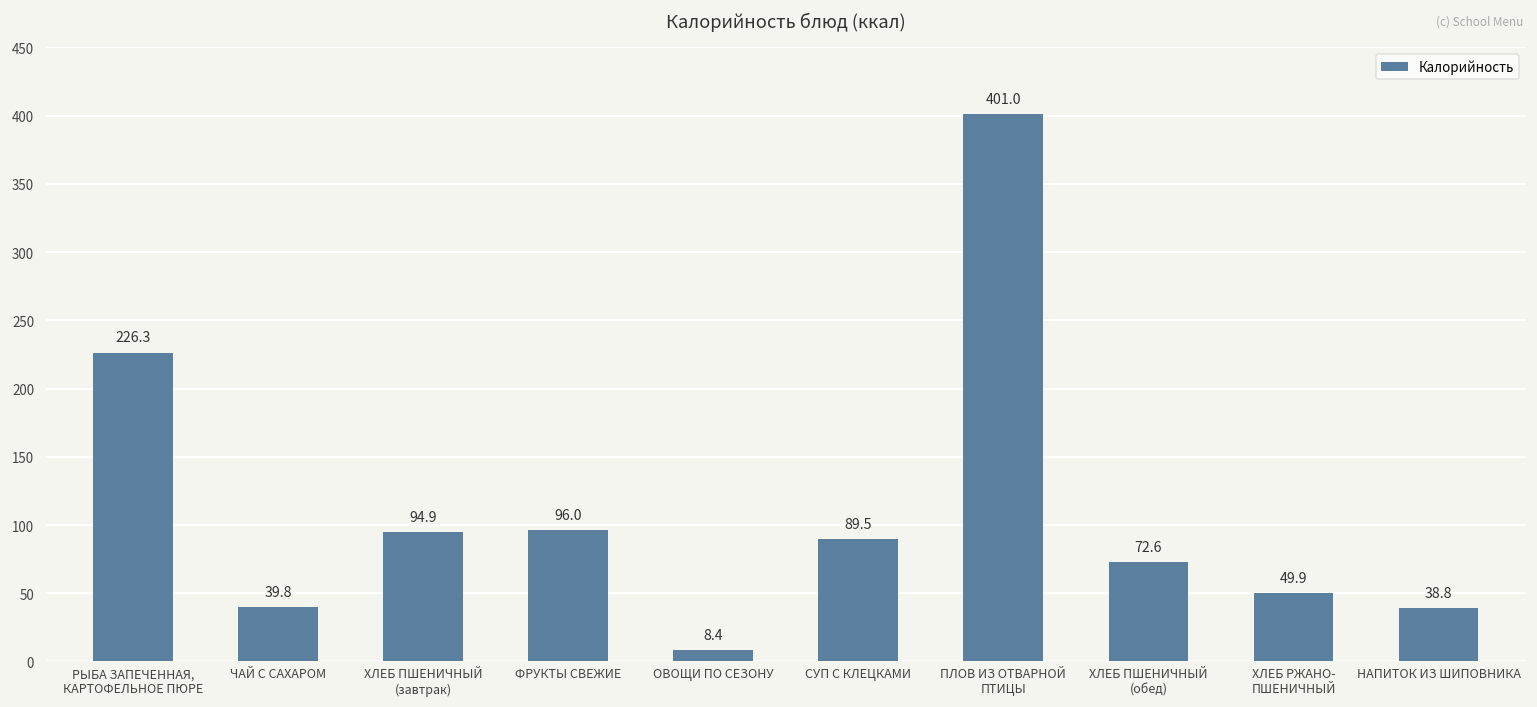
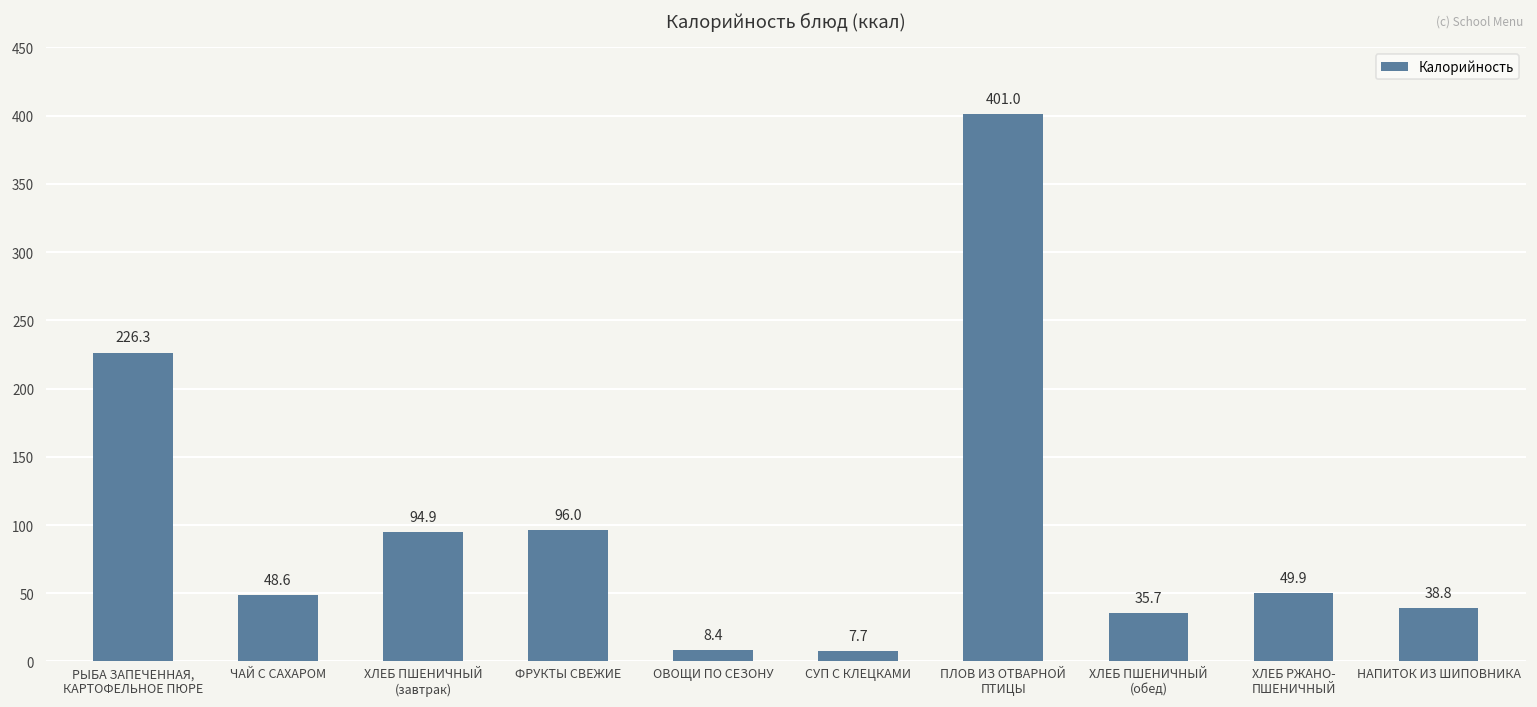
  {
    "РЫБА ЗАПЕЧЕННАЯ, КАРТОФЕЛЬНОЕ ПЮРЕ": 226.3,
-   "ЧАЙ С САХАРОМ": 39.8,
+   "ЧАЙ С САХАРОМ": 48.6,
    "ХЛЕБ ПШЕНИЧНЫЙ (завтрак)": 94.9,
    "ФРУКТЫ СВЕЖИЕ": 96.0,
    "ОВОЩИ ПО СЕЗОНУ": 8.4,
-   "СУП С КЛЕЦКАМИ": 89.5,
+   "СУП С КЛЕЦКАМИ": 7.7,
    "ПЛОВ ИЗ ОТВАРНОЙ ПТИЦЫ": 401.0,
-   "ХЛЕБ ПШЕНИЧНЫЙ (обед)": 72.6,
+   "ХЛЕБ ПШЕНИЧНЫЙ (обед)": 35.7,
    "ХЛЕБ РЖАНО- ПШЕНИЧНЫЙ": 49.9,
    "НАПИТОК ИЗ ШИПОВНИКА": 38.8
  }
